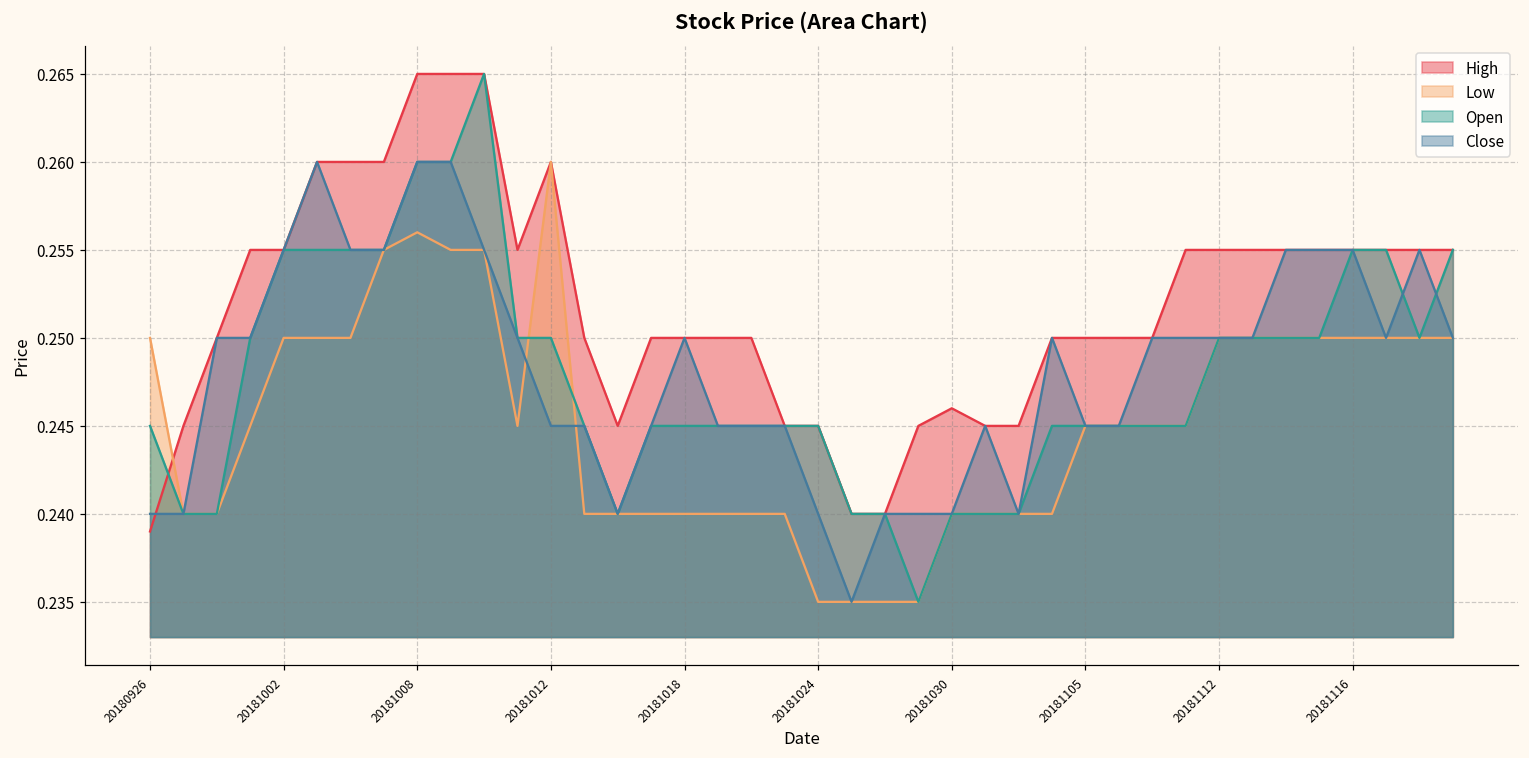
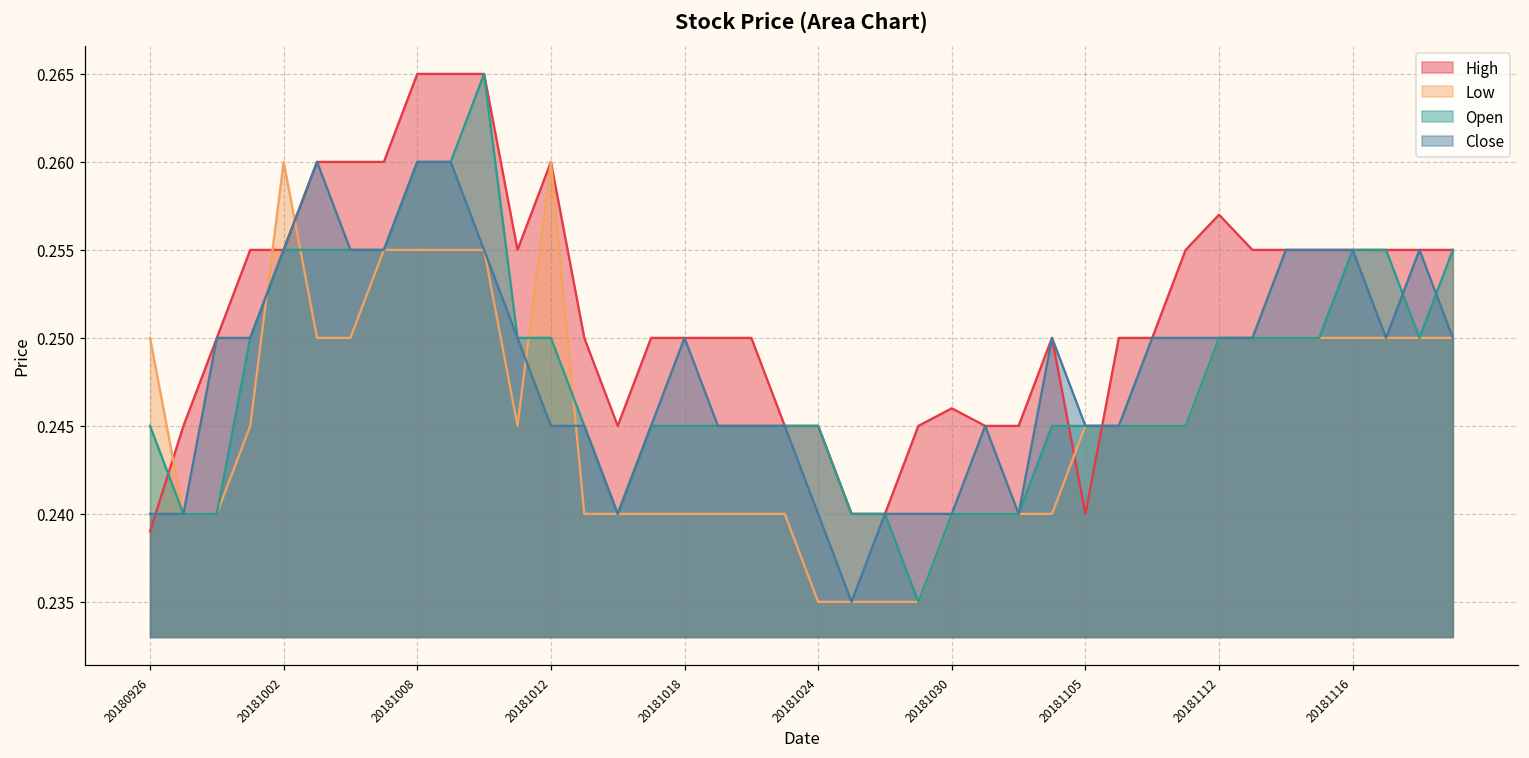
  {
    "High": {
      "20180926": 0.239,
      "20181008": 0.265,
      "20181030": 0.246,
-     "20181105": 0.25,
-     "20181112": 0.255
+     "20181105": 0.24,
+     "20181112": 0.257
    },
    "Low": {
      "20180926": 0.250,
-     "20181002": 0.25,
-     "20181008": 0.256,
+     "20181002": 0.26,
+     "20181008": 0.255,
      "20181018": 0.240,
      "20181024": 0.235,
      "20181116": 0.250
    }
  }
